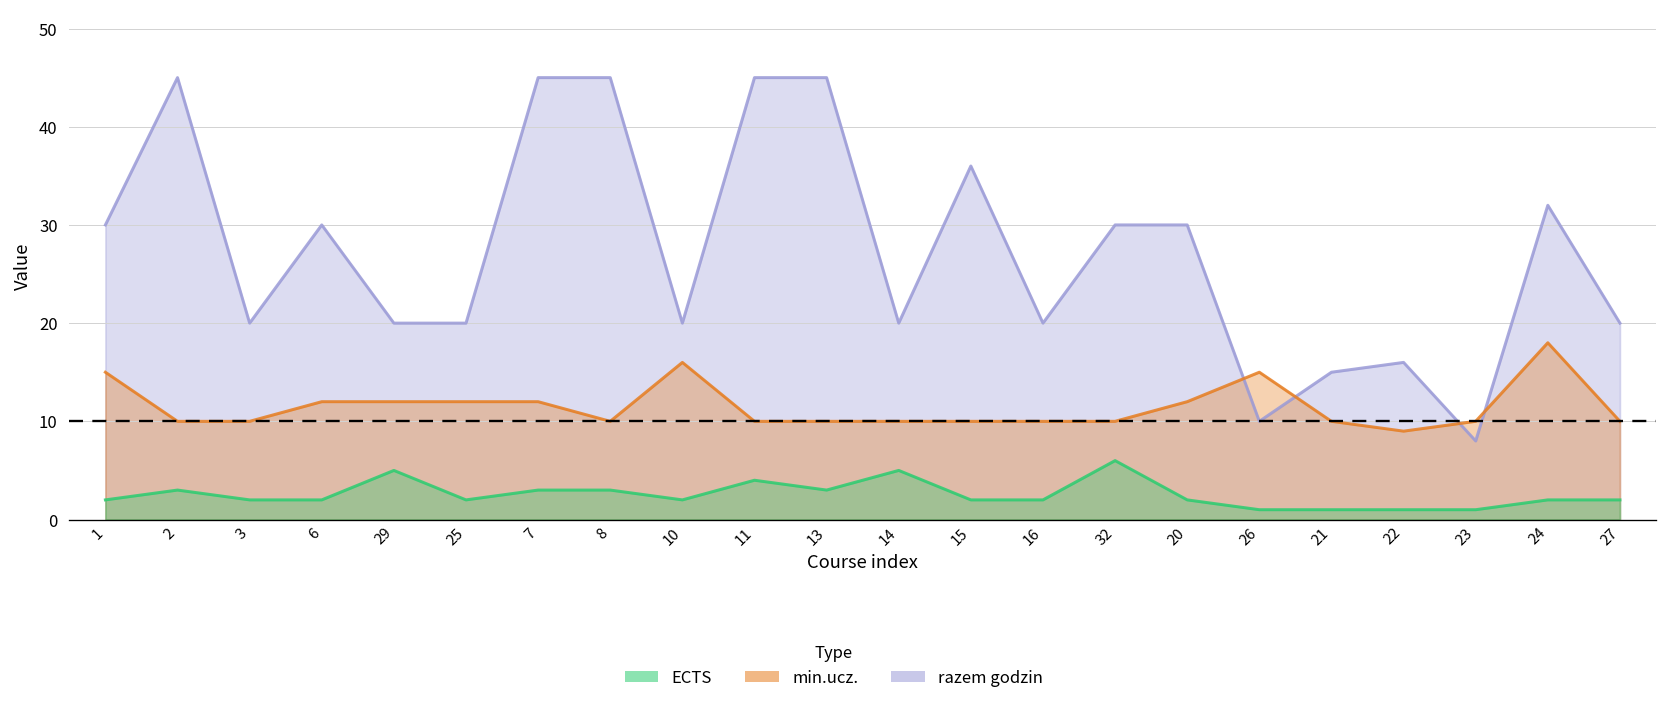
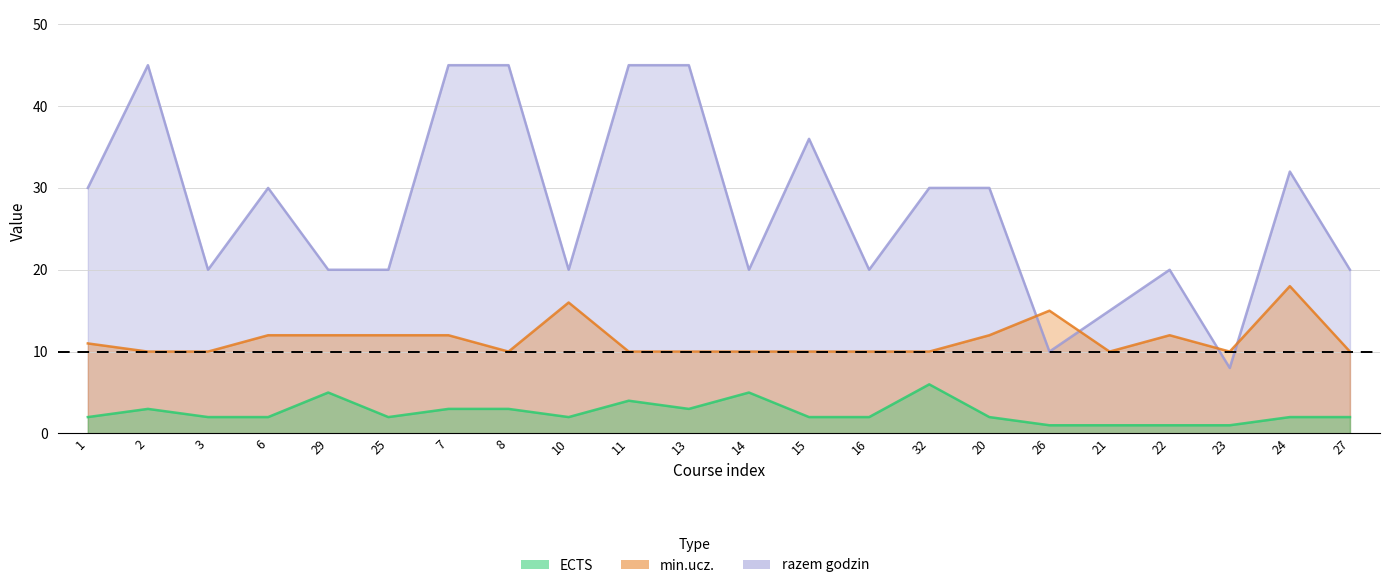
  {
    "razem godzin": {
      "1": 30,
      "2": 45,
      "3": 20,
      "6": 30,
      "29": 20,
      "25": 20,
      "7": 45,
      "8": 45,
      "10": 20,
      "11": 45,
      "13": 45,
      "14": 20,
      "15": 36,
      "16": 20,
      "32": 30,
      "20": 30,
      "26": 10,
      "21": 15,
-     "22": 16,
+     "22": 20,
      "23": 8,
      "24": 32,
      "27": 20
    },
    "min.ucz.": {
-     "1": 15,
+     "1": 11,
      "2": 10,
      "3": 10,
      "6": 12,
      "29": 12,
      "25": 12,
      "7": 12,
      "8": 10,
      "10": 16,
      "11": 10,
      "13": 10,
      "14": 10,
      "15": 10,
      "16": 10,
      "32": 10,
      "20": 12,
      "26": 15,
      "21": 10,
-     "22": 9,
+     "22": 12,
      "23": 10,
      "24": 18,
      "27": 10
    },
    "ECTS": {
      "1": 2,
      "2": 3,
      "3": 2,
      "6": 2,
      "29": 5,
      "25": 2,
      "7": 3,
      "8": 3,
      "10": 2,
      "11": 4,
      "13": 3,
      "14": 5,
      "15": 2,
      "16": 2,
      "32": 6,
      "20": 2,
      "26": 1,
      "21": 1,
      "22": 1,
      "23": 1,
      "24": 2,
      "27": 2
    }
  }
